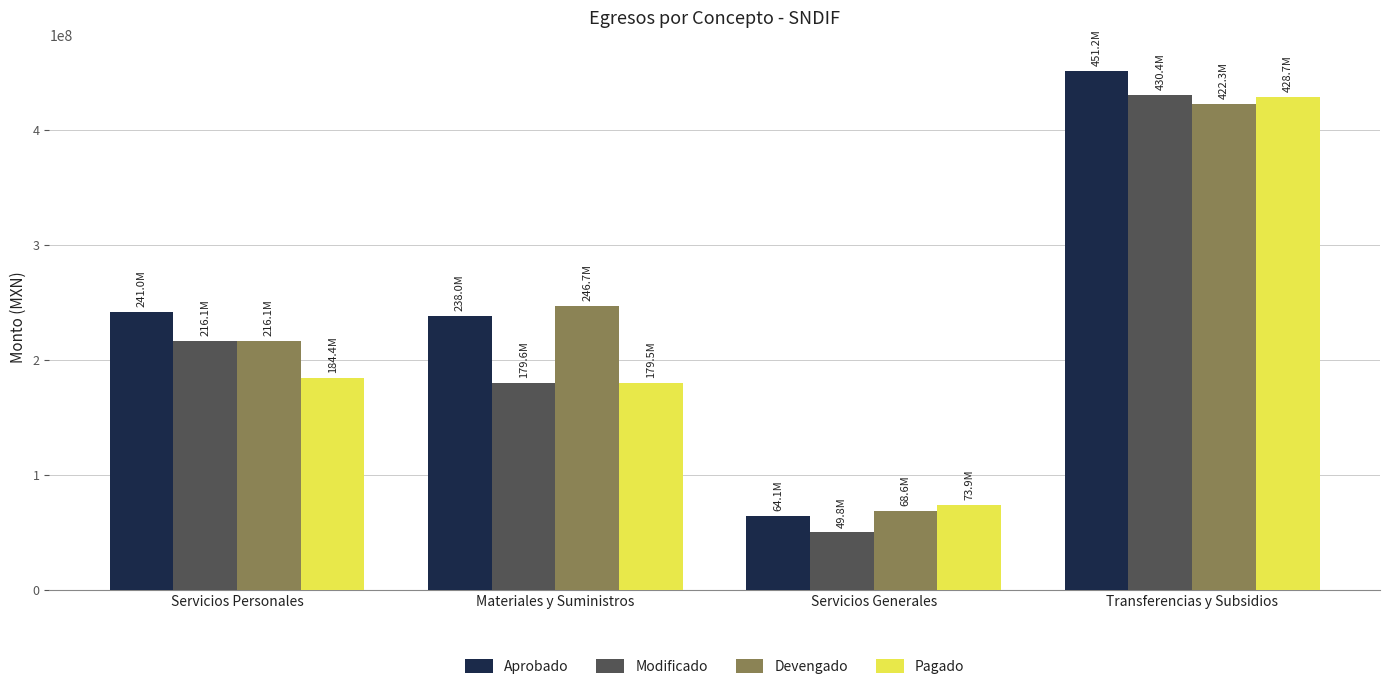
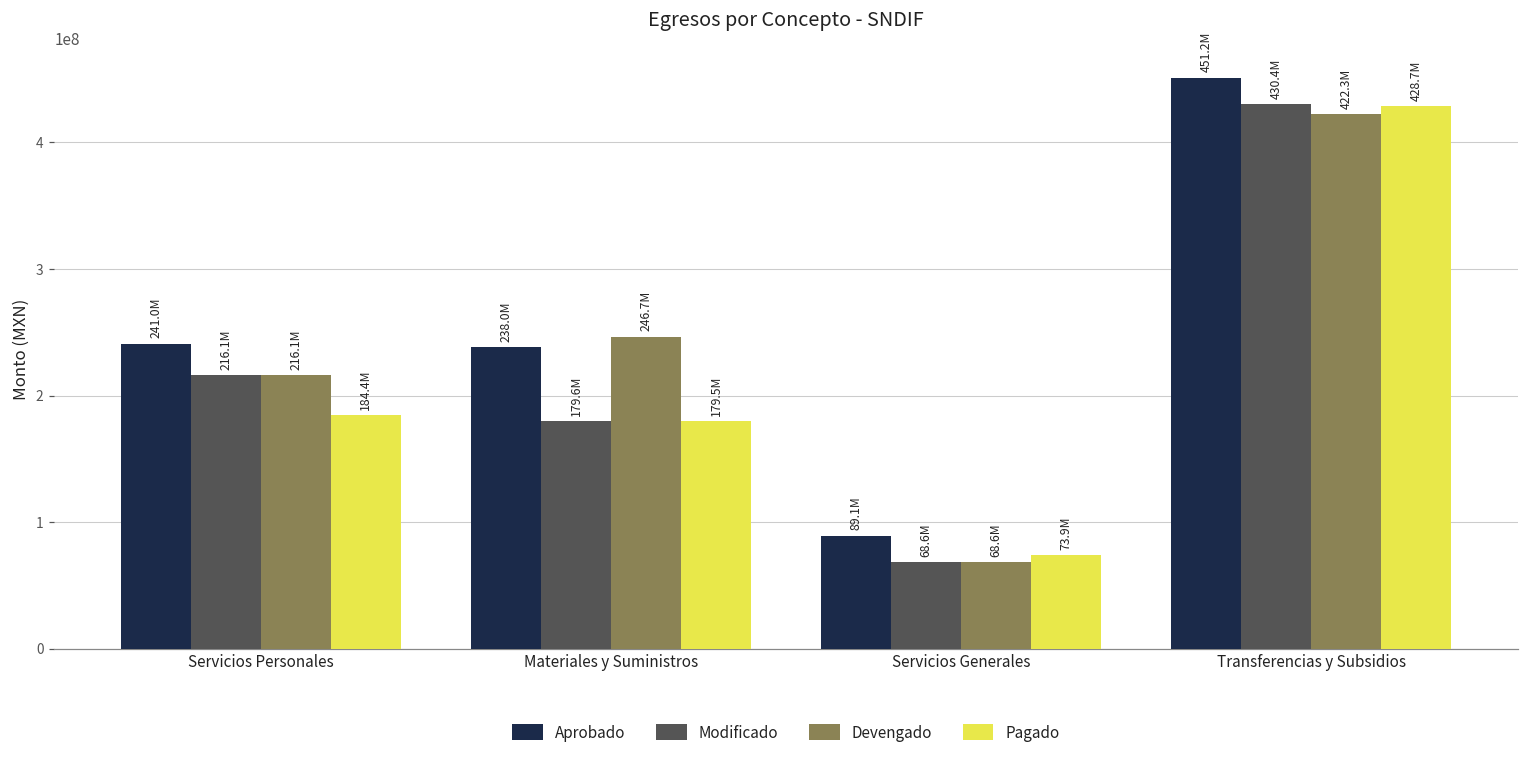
  {
    "Aprobado": {
      "Servicios Personales": "241.0M",
      "Materiales y Suministros": "238.0M",
-     "Servicios Generales": "64.1M",
+     "Servicios Generales": "89.1M",
      "Transferencias y Subsidios": "451.2M"
    },
    "Modificado": {
      "Servicios Personales": "216.1M",
      "Materiales y Suministros": "179.6M",
-     "Servicios Generales": "49.8M",
+     "Servicios Generales": "68.6M",
      "Transferencias y Subsidios": "430.4M"
    },
    "Devengado": {
      "Servicios Personales": "216.1M",
      "Materiales y Suministros": "246.7M",
      "Servicios Generales": "68.6M",
      "Transferencias y Subsidios": "422.3M"
    },
    "Pagado": {
      "Servicios Personales": "184.4M",
      "Materiales y Suministros": "179.5M",
      "Servicios Generales": "73.9M",
      "Transferencias y Subsidios": "428.7M"
    }
  }
